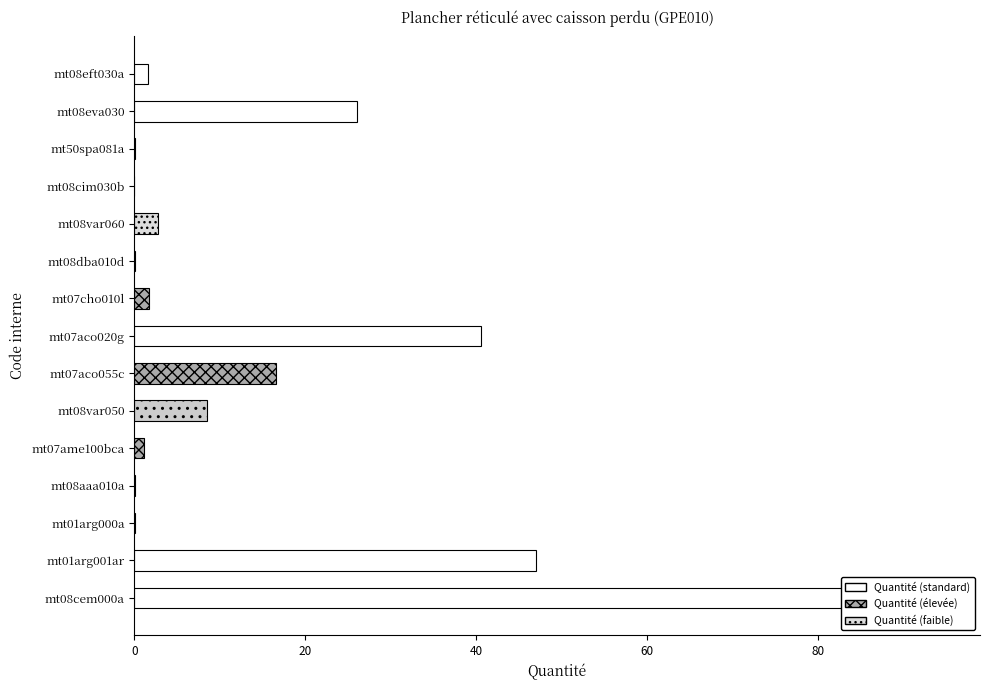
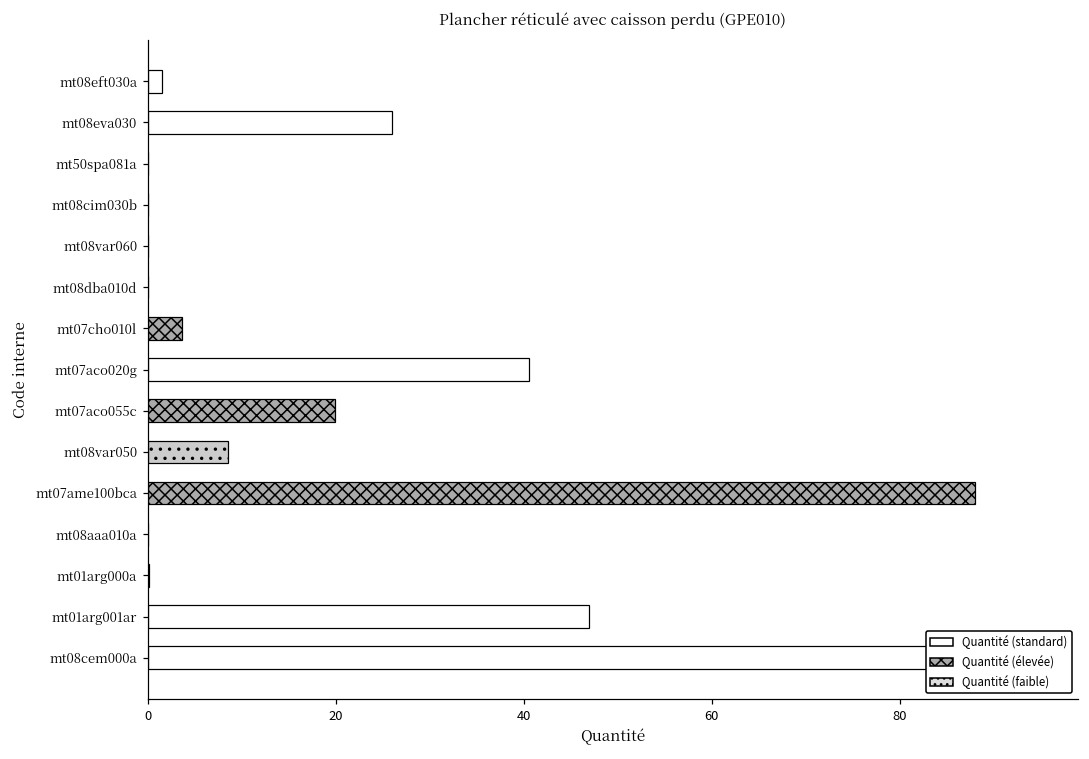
  {
    "mt08eft030a": 2,
    "mt08eva030": 26,
-   "mt08var060": 3,
-   "mt07cho010l": 2,
+   "mt08var060": 0,
+   "mt07cho010l": 4,
    "mt07aco020g": 41,
-   "mt07aco055c": 17,
+   "mt07aco055c": 20,
    "mt08var050": 9,
-   "mt07ame100bca": 1,
+   "mt07ame100bca": 88,
    "mt01arg001ar": 47
  }
